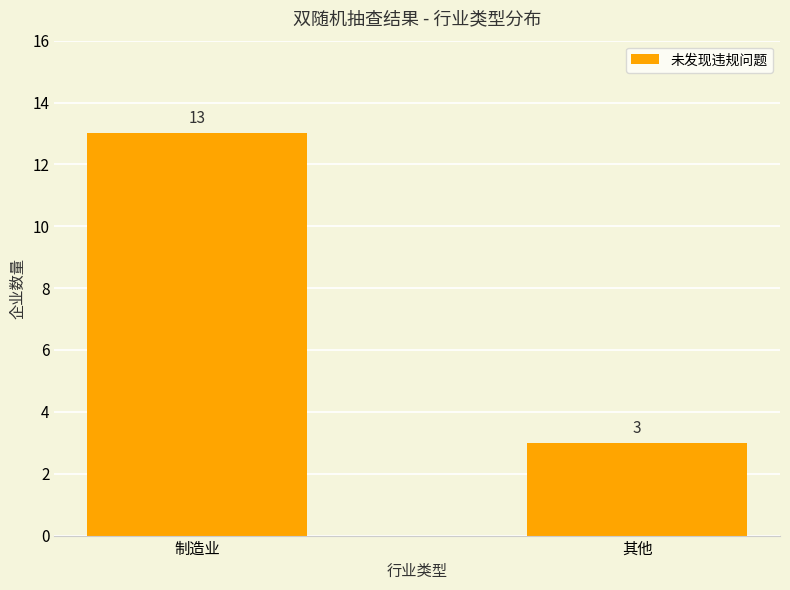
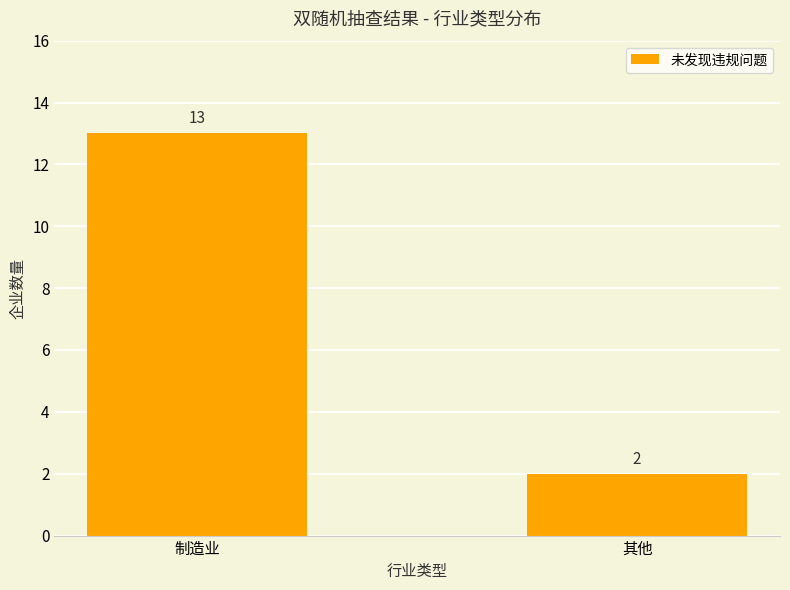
  {
    "制造业": 13,
-   "其他": 3
+   "其他": 2
  }
